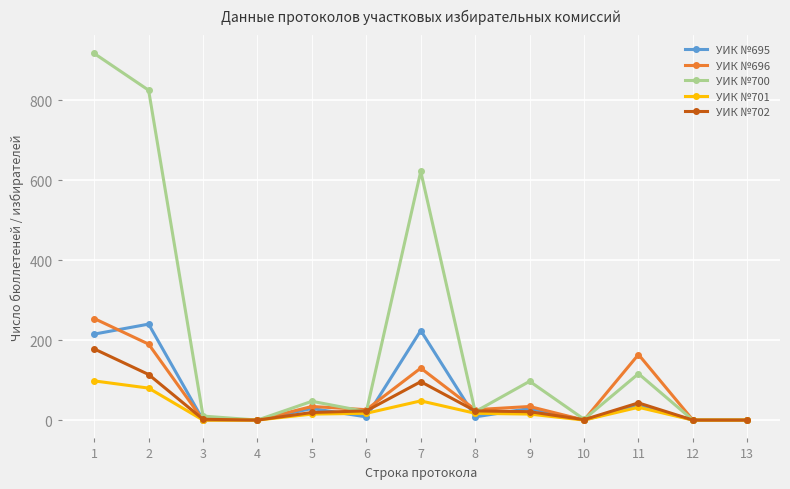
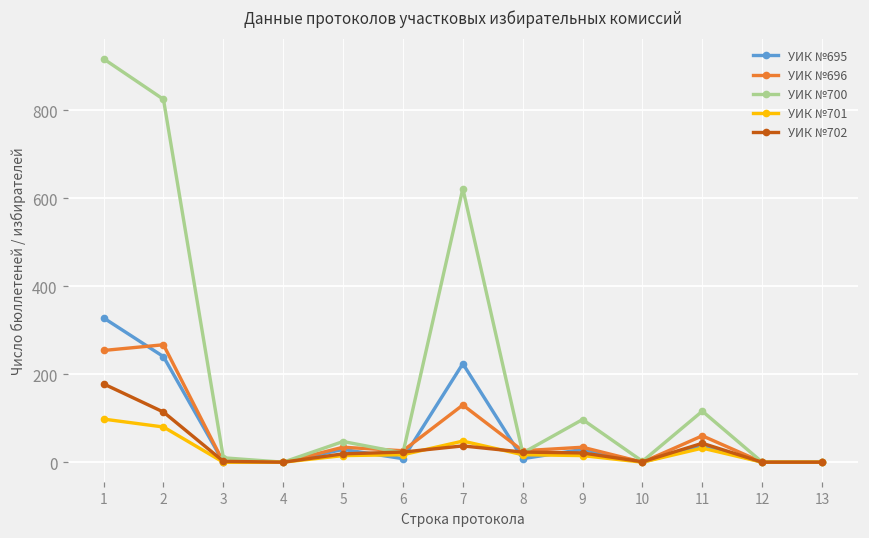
  {
    "УИК №695": {
-     "1": 220,
+     "1": 330,
      "2": 240,
      "6": 10,
      "7": 220,
      "8": 10
    },
    "УИК №696": {
      "1": 250,
-     "2": 190,
+     "2": 270,
      "7": 130,
-     "11": 160
+     "11": 60
    },
    "УИК №700": {
      "1": 920,
      "2": 830,
      "3": 10,
      "5": 50,
      "7": 620,
      "9": 100,
      "11": 120
    },
    "УИК №701": {
      "1": 100,
      "2": 80,
      "7": 50
    },
    "УИК №702": {
      "1": 180,
      "2": 110,
-     "7": 100
+     "7": 40
    }
  }
